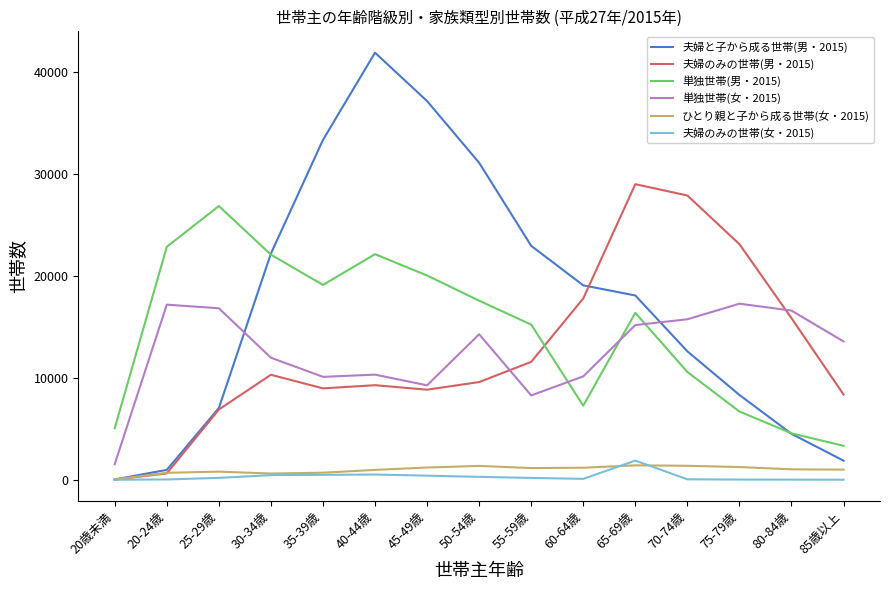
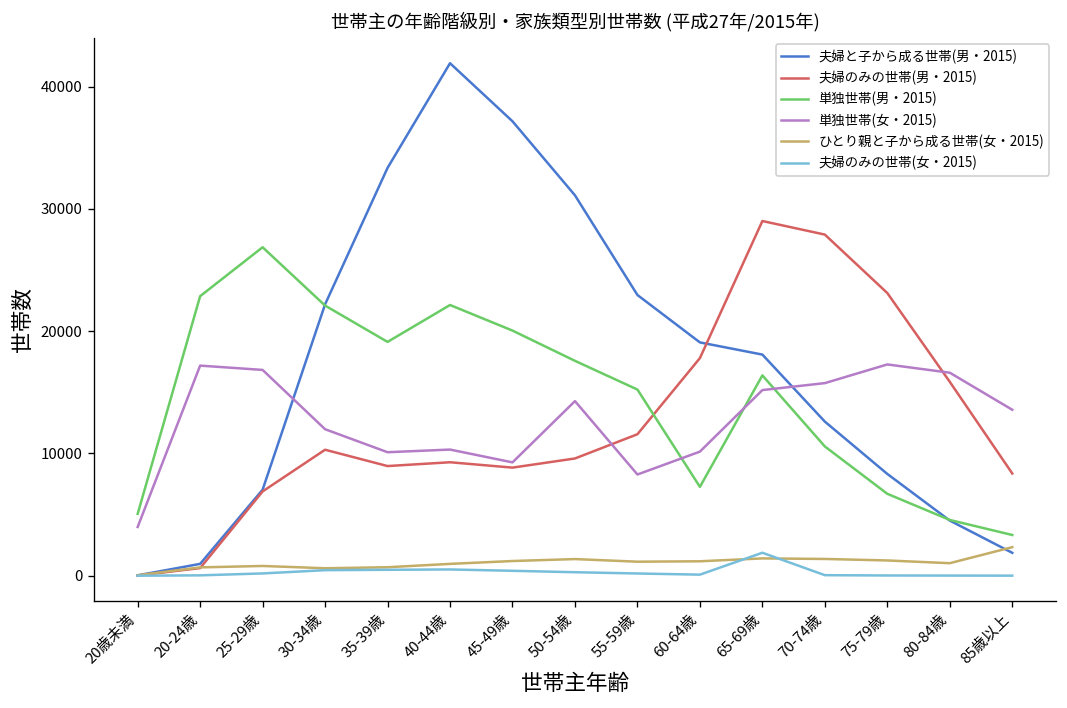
  {
    "夫婦と子から成る世帯(男・2015)": {
      "20-24歳": 1000,
      "35-39歳": 33300,
      "40-44歳": 41900,
      "45-49歳": 37200,
      "50-54歳": 31100,
      "55-59歳": 23000,
      "60-64歳": 19100,
      "65-69歳": 18100,
      "70-74歳": 12600,
      "75-79歳": 8300,
      "85歳以上": 1900
    },
    "夫婦のみの世帯(男・2015)": {
      "30-34歳": 10300,
      "35-39歳": 9000,
      "40-44歳": 9300,
      "45-49歳": 8800,
      "50-54歳": 9600,
      "55-59歳": 11600,
      "60-64歳": 17800,
      "65-69歳": 29000,
      "70-74歳": 27900,
      "75-79歳": 23100,
      "80-84歳": 15900,
      "85歳以上": 8400
    },
    "単独世帯(男・2015)": {
      "20歳未満": 5100,
      "20-24歳": 22900,
      "25-29歳": 26900,
      "35-39歳": 19100,
      "40-44歳": 22100,
      "45-49歳": 20000,
      "50-54歳": 17600,
      "55-59歳": 15200,
      "60-64歳": 7300,
      "65-69歳": 16400,
      "70-74歳": 10600,
      "75-79歳": 6700,
      "85歳以上": 3300
    },
    "単独世帯(女・2015)": {
-     "20歳未満": 1500,
+     "20歳未満": 4000,
      "20-24歳": 17200,
      "25-29歳": 16800,
      "30-34歳": 12000,
      "35-39歳": 10100,
      "40-44歳": 10300,
      "45-49歳": 9300,
      "50-54歳": 14300,
      "55-59歳": 8300,
      "60-64歳": 10100,
      "65-69歳": 15200,
      "70-74歳": 15700,
      "75-79歳": 17300,
      "80-84歳": 16600,
      "85歳以上": 13600
    },
    "ひとり親と子から成る世帯(女・2015)": {
      "25-29歳": 800,
      "40-44歳": 1000,
      "45-49歳": 1200,
      "50-54歳": 1400,
      "55-59歳": 1100,
      "60-64歳": 1200,
      "65-69歳": 1400,
      "70-74歳": 1400,
      "75-79歳": 1200,
      "80-84歳": 1000,
-     "85歳以上": 1000
+     "85歳以上": 2300
    },
    "夫婦のみの世帯(女・2015)": {
      "20-24歳": 0,
      "25-29歳": 200,
      "40-44歳": 500,
      "45-49歳": 400,
      "50-54歳": 300,
      "55-59歳": 200,
      "60-64歳": 100,
      "65-69歳": 1900,
      "70-74歳": 0,
      "75-79歳": 0,
      "80-84歳": 0,
      "85歳以上": 0
    }
  }
